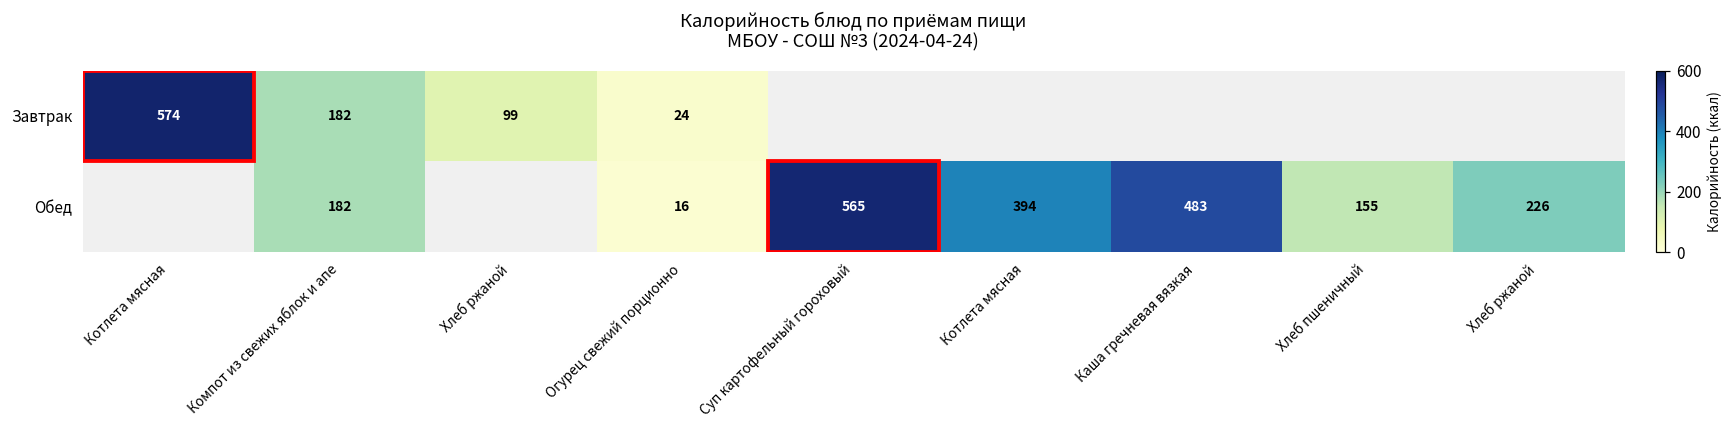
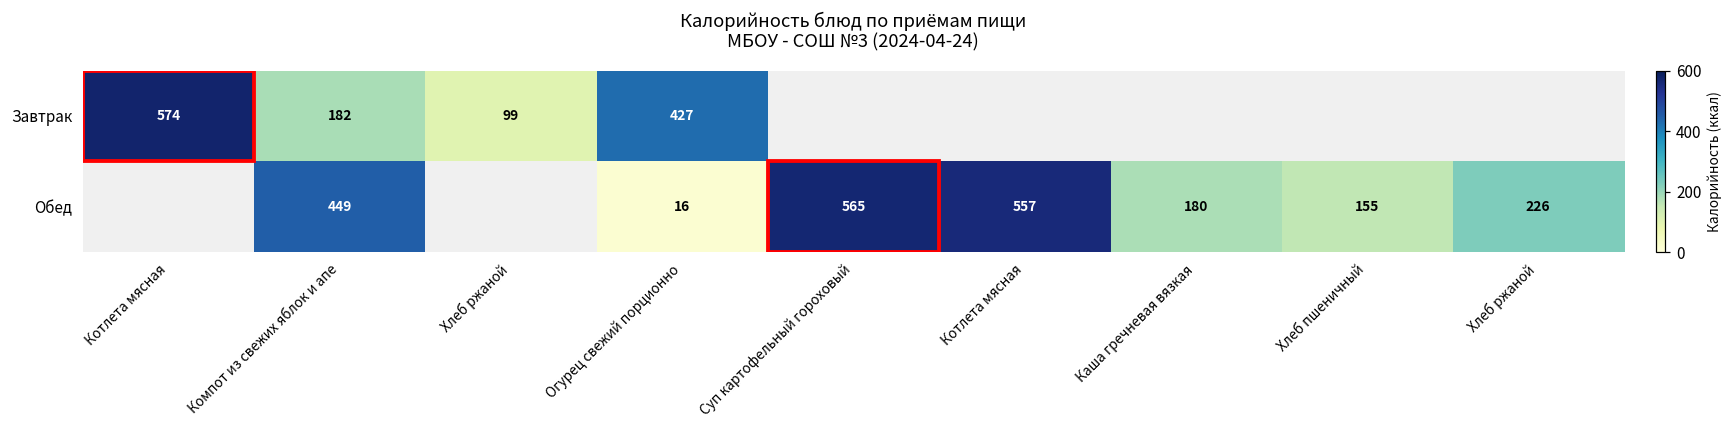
  {
    "Завтрак": {
      "Котлета мясная": 574,
      "Компот из свежих яблок и апе": 182,
      "Хлеб ржаной": 99,
-     "Огурец свежий порционно": 24
+     "Огурец свежий порционно": 427
    },
    "Обед": {
-     "Компот из свежих яблок и апе": 182,
+     "Компот из свежих яблок и апе": 449,
      "Огурец свежий порционно": 16,
      "Суп картофельный гороховый": 565,
-     "Котлета мясная": 394,
-     "Каша гречневая вязкая": 483,
+     "Котлета мясная": 557,
+     "Каша гречневая вязкая": 180,
      "Хлеб пшеничный": 155,
      "Хлеб ржаной": 226
    }
  }
